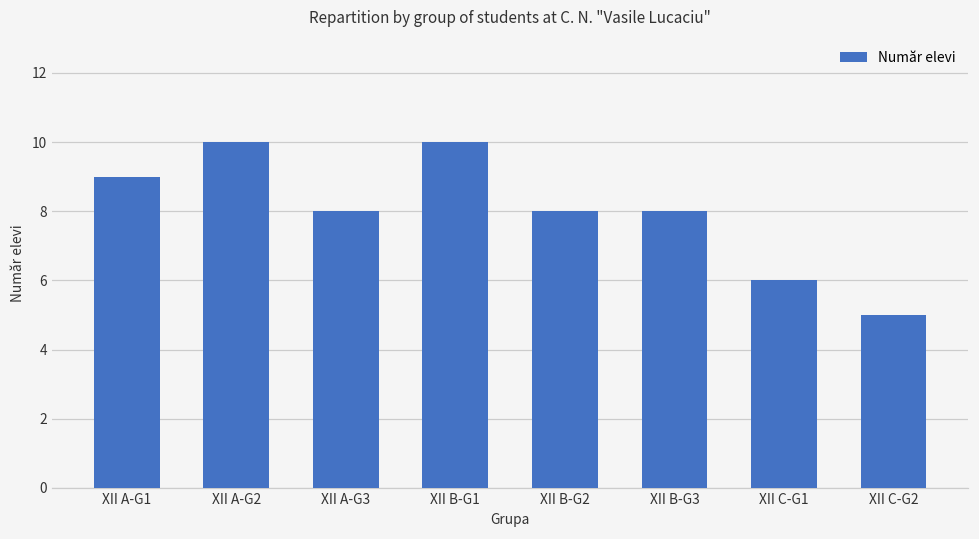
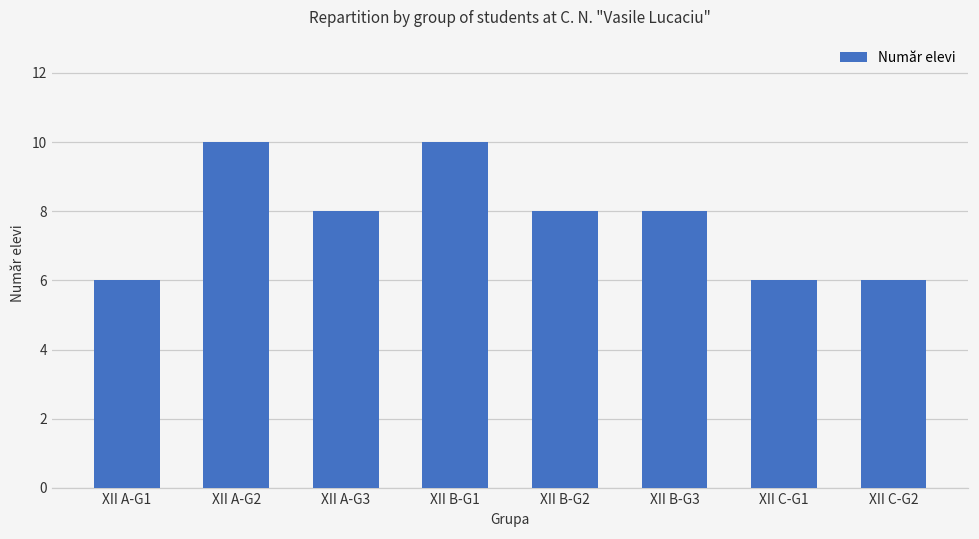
  {
-   "XII A-G1": 9,
+   "XII A-G1": 6,
    "XII A-G2": 10,
    "XII A-G3": 8,
    "XII B-G1": 10,
    "XII B-G2": 8,
    "XII B-G3": 8,
    "XII C-G1": 6,
-   "XII C-G2": 5
+   "XII C-G2": 6
  }
